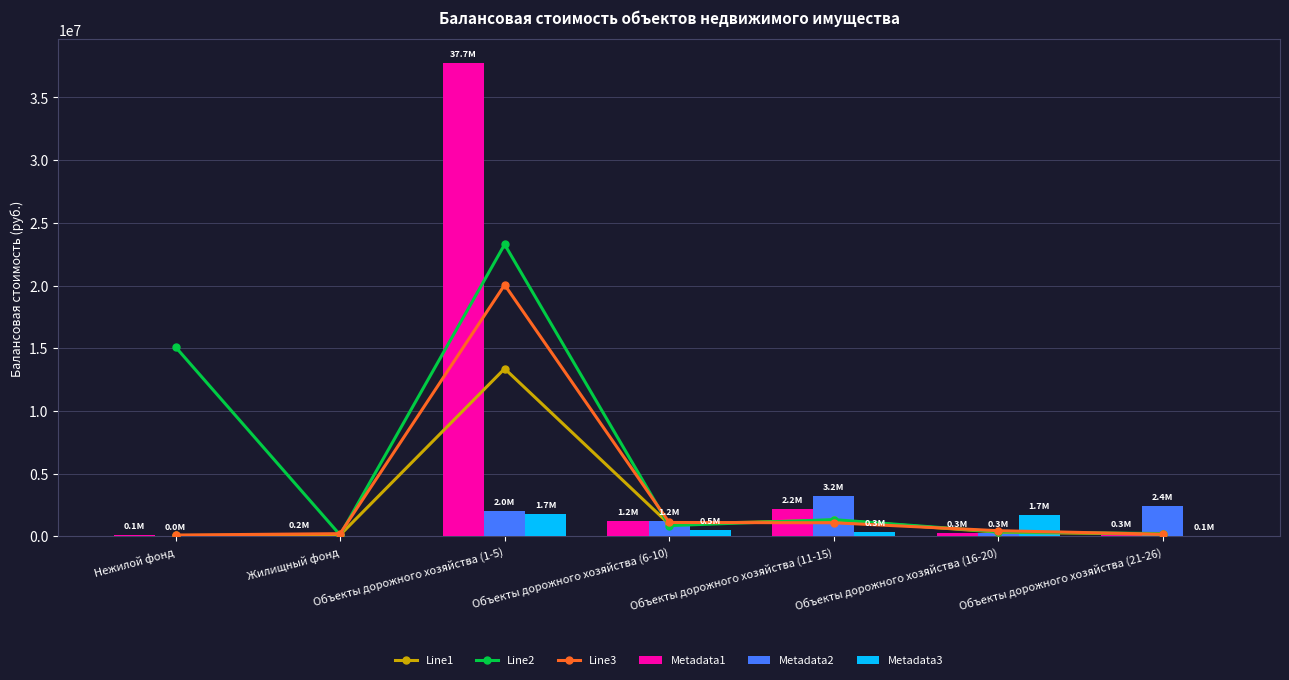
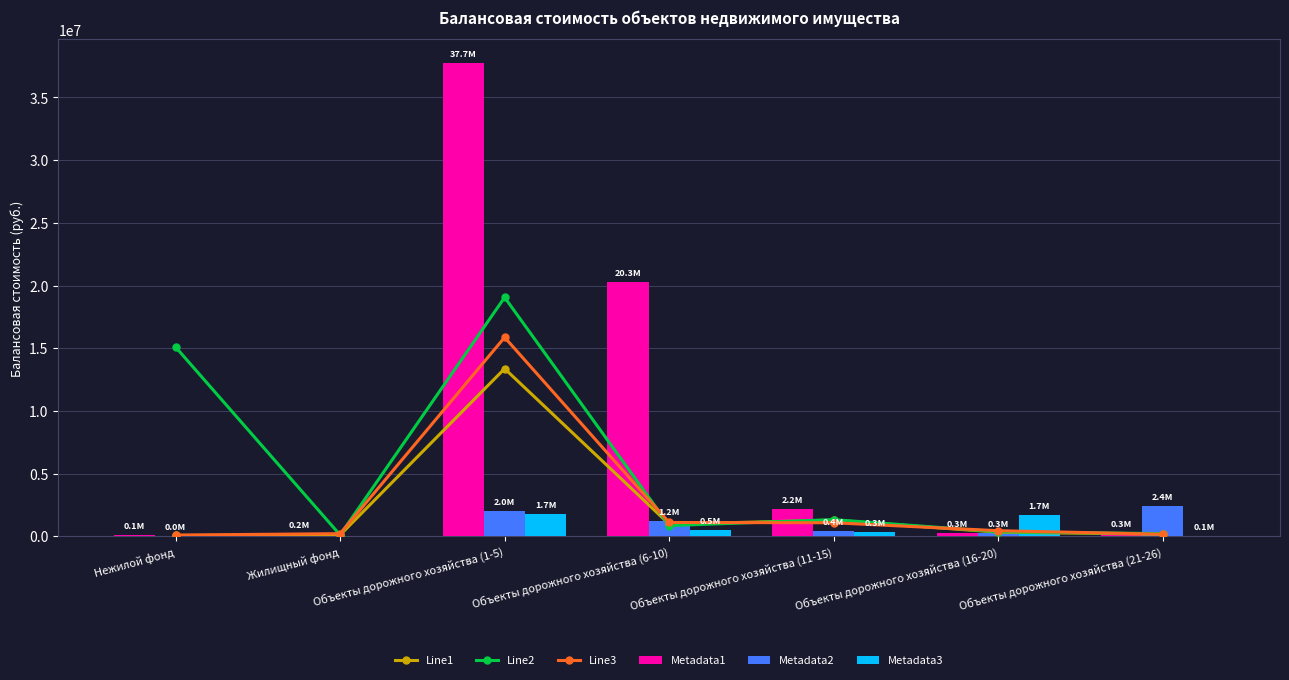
  {
    "Metadata1": {
      "Нежилой фонд": "0.1M",
      "Жилищный фонд": "0.2M",
      "Объекты дорожного хозяйства (1-5)": "37.7M",
-     "Объекты дорожного хозяйства (6-10)": "1.2M",
+     "Объекты дорожного хозяйства (6-10)": "20.3M",
      "Объекты дорожного хозяйства (11-15)": "2.2M",
      "Объекты дорожного хозяйства (16-20)": "0.3M",
      "Объекты дорожного хозяйства (21-26)": "0.3M"
    },
    "Line1": {
      "Объекты дорожного хозяйства (1-5)": "13400000"
    },
    "Line2": {
      "Нежилой фонд": "15100000",
-     "Объекты дорожного хозяйства (1-5)": "23300000"
+     "Объекты дорожного хозяйства (1-5)": "19100000"
    },
    "Metadata2": {
      "Объекты дорожного хозяйства (1-5)": "2.0M",
      "Объекты дорожного хозяйства (6-10)": "1.2M",
-     "Объекты дорожного хозяйства (11-15)": "3.2M",
+     "Объекты дорожного хозяйства (11-15)": "0.4M",
      "Объекты дорожного хозяйства (21-26)": "2.4M"
    },
    "Line3": {
-     "Объекты дорожного хозяйства (1-5)": "20100000",
+     "Объекты дорожного хозяйства (1-5)": "15900000",
      "Объекты дорожного хозяйства (11-15)": "1100000"
    },
    "Metadata3": {
      "Объекты дорожного хозяйства (1-5)": "1.7M",
      "Объекты дорожного хозяйства (6-10)": "0.5M",
      "Объекты дорожного хозяйства (11-15)": "0.3M",
      "Объекты дорожного хозяйства (16-20)": "1.7M",
      "Объекты дорожного хозяйства (21-26)": "0.1M"
    }
  }
